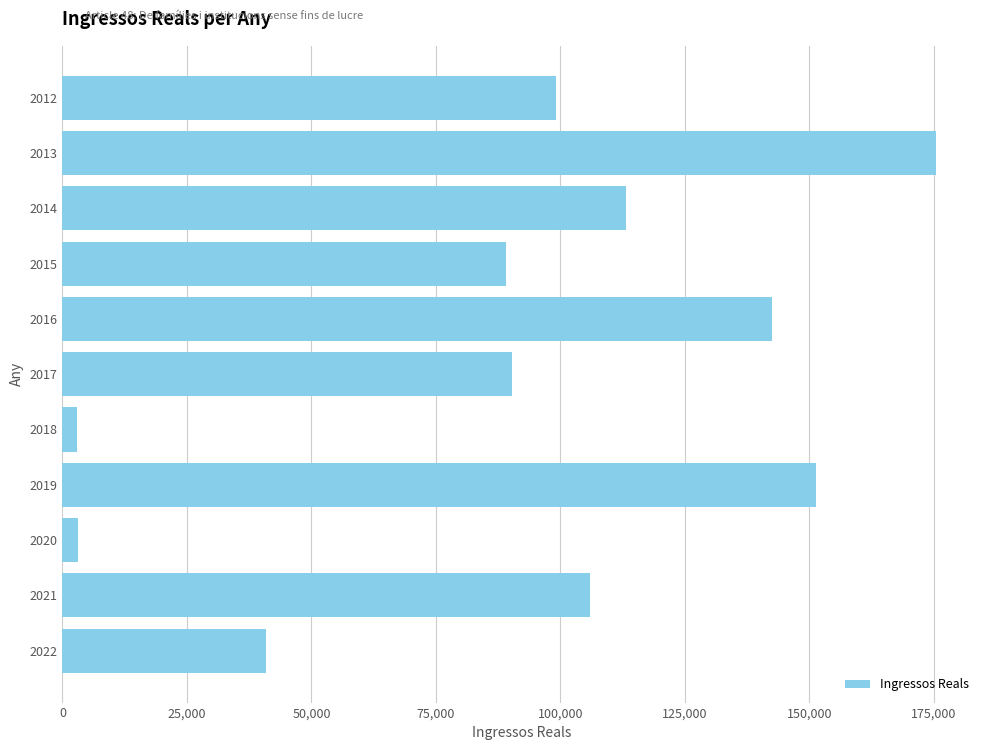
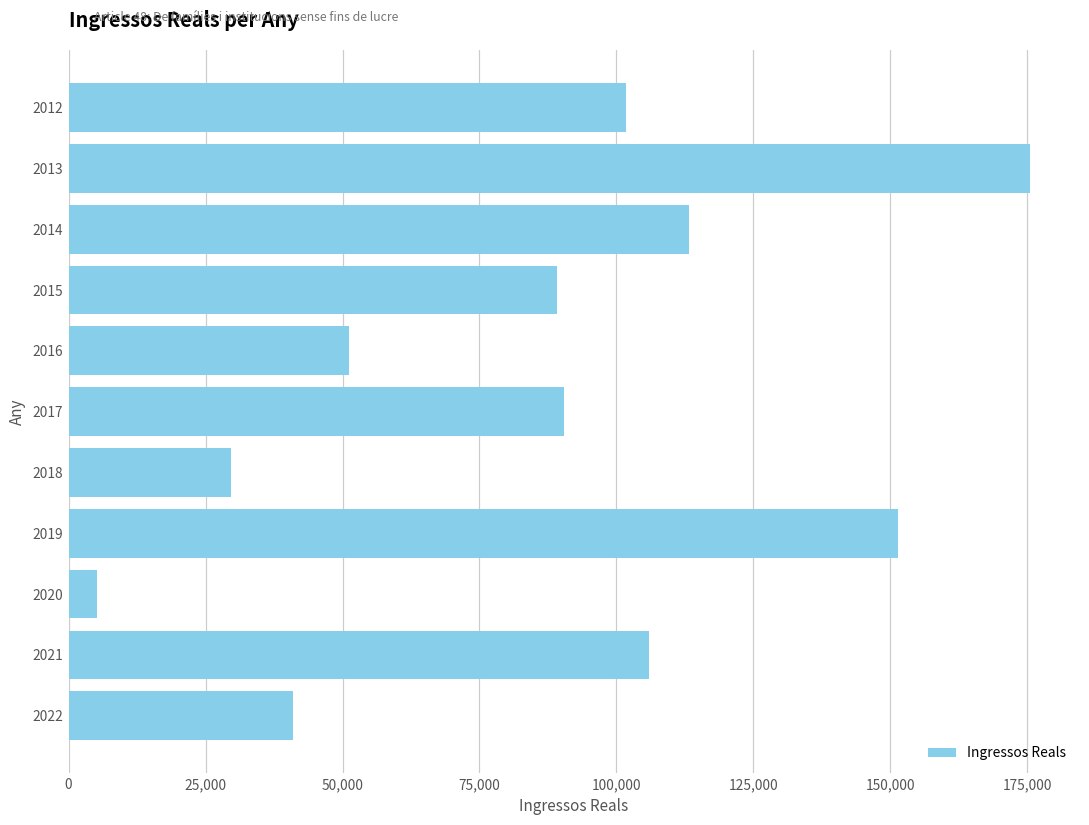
  {
-   "2012": "99,000",
+   "2012": "102,000",
    "2013": "175,000",
    "2014": "113,000",
    "2015": "89,000",
-   "2016": "143,000",
+   "2016": "51,000",
    "2017": "90,000",
-   "2018": "3,000",
+   "2018": "30,000",
    "2019": "151,000",
-   "2020": "3,000",
+   "2020": "5,000",
    "2021": "106,000",
    "2022": "41,000"
  }
